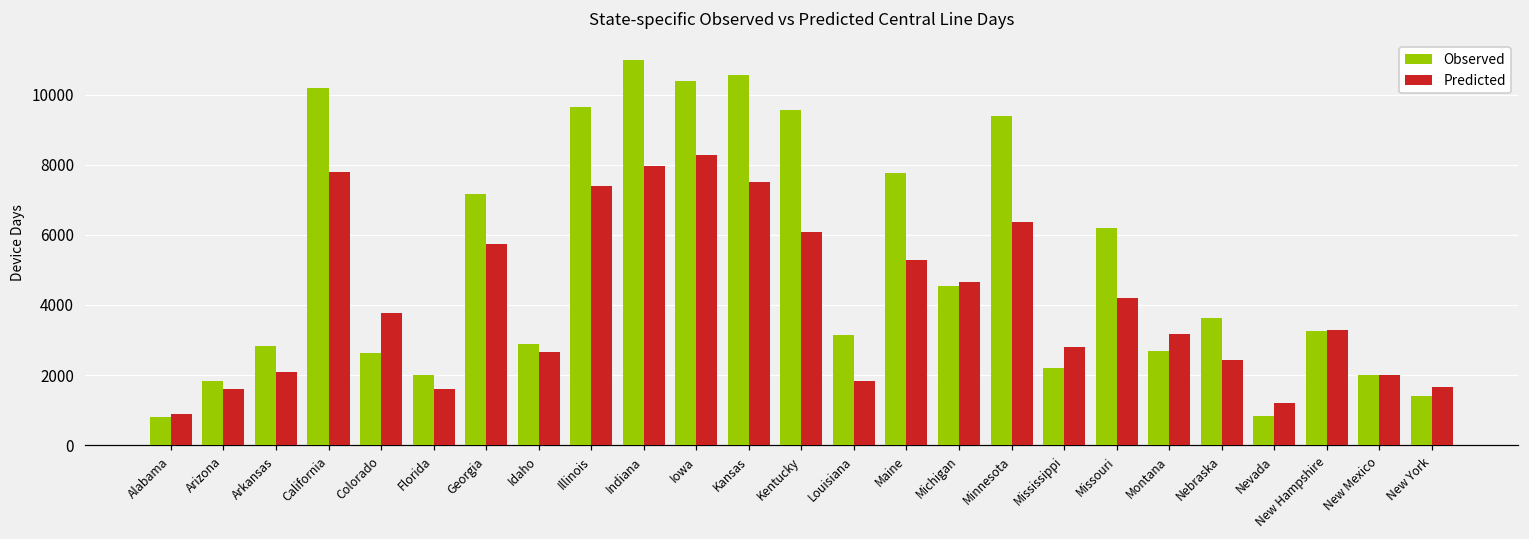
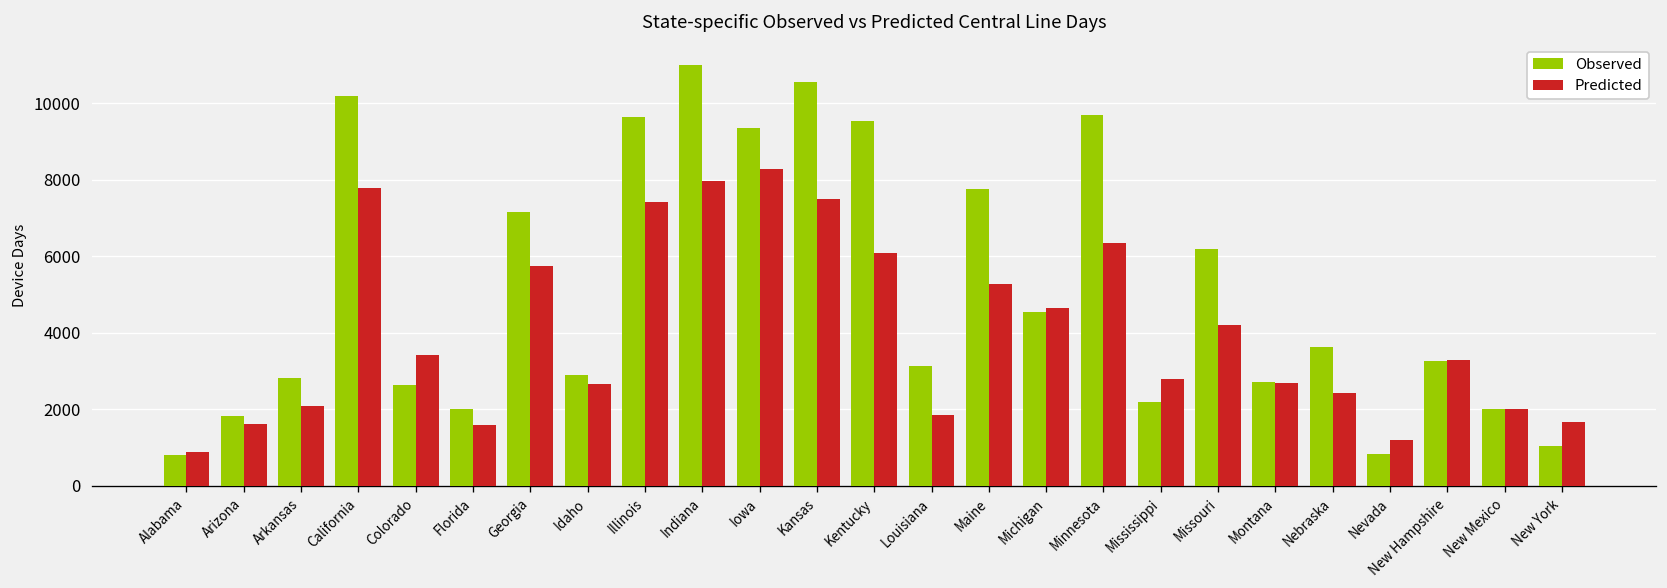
  {
    "Observed": {
      "Alabama": 800,
      "Arizona": 1800,
      "Arkansas": 2800,
      "California": 10200,
      "Colorado": 2600,
      "Florida": 2000,
      "Georgia": 7200,
      "Idaho": 2900,
      "Illinois": 9700,
      "Indiana": 11000,
-     "Iowa": 10400,
+     "Iowa": 9300,
      "Kansas": 10600,
      "Kentucky": 9500,
      "Louisiana": 3100,
      "Maine": 7800,
      "Michigan": 4500,
-     "Minnesota": 9400,
+     "Minnesota": 9700,
      "Mississippi": 2200,
      "Missouri": 6200,
      "Montana": 2700,
      "Nebraska": 3600,
      "Nevada": 800,
      "New Hampshire": 3300,
      "New Mexico": 2000,
-     "New York": 1400
+     "New York": 1000
    },
    "Predicted": {
      "Alabama": 900,
      "Arizona": 1600,
      "Arkansas": 2100,
      "California": 7800,
-     "Colorado": 3800,
+     "Colorado": 3400,
      "Florida": 1600,
      "Georgia": 5700,
      "Idaho": 2700,
      "Illinois": 7400,
      "Indiana": 8000,
      "Iowa": 8300,
      "Kansas": 7500,
      "Kentucky": 6100,
      "Louisiana": 1800,
      "Maine": 5300,
      "Michigan": 4600,
      "Minnesota": 6400,
      "Mississippi": 2800,
      "Missouri": 4200,
-     "Montana": 3200,
+     "Montana": 2700,
      "Nebraska": 2400,
      "Nevada": 1200,
      "New Hampshire": 3300,
      "New Mexico": 2000,
      "New York": 1700
    }
  }
